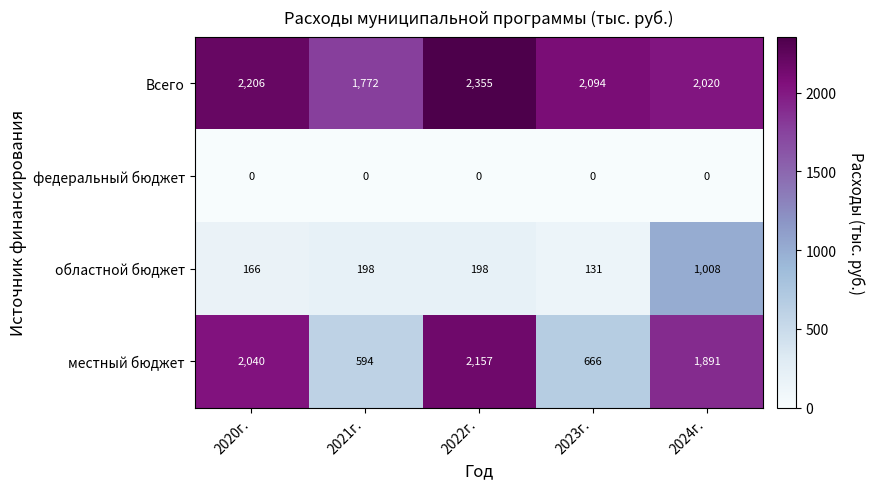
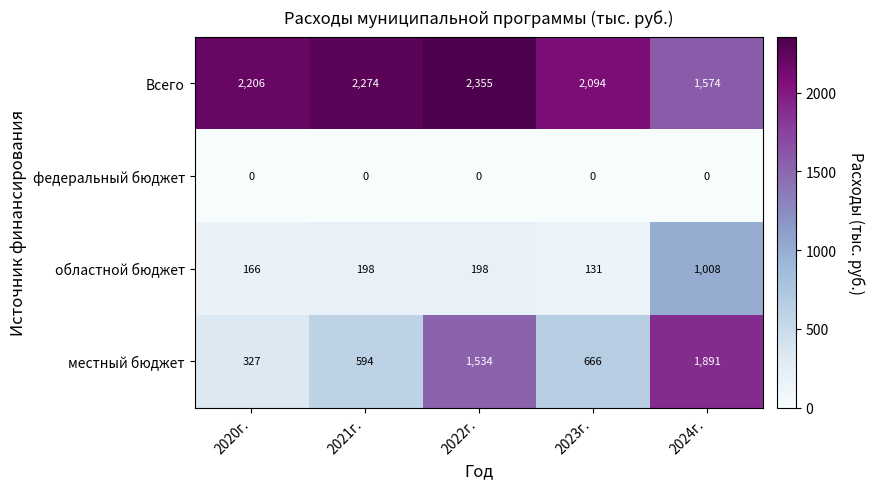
  {
    "Всего": {
      "2020г.": "2,206",
-     "2021г.": "1,772",
+     "2021г.": "2,274",
      "2022г.": "2,355",
      "2023г.": "2,094",
-     "2024г.": "2,020"
+     "2024г.": "1,574"
    },
    "федеральный бюджет": {
      "2020г.": "0",
      "2021г.": "0",
      "2022г.": "0",
      "2023г.": "0",
      "2024г.": "0"
    },
    "областной бюджет": {
      "2020г.": "166",
      "2021г.": "198",
      "2022г.": "198",
      "2023г.": "131",
      "2024г.": "1,008"
    },
    "местный бюджет": {
-     "2020г.": "2,040",
+     "2020г.": "327",
      "2021г.": "594",
-     "2022г.": "2,157",
+     "2022г.": "1,534",
      "2023г.": "666",
      "2024г.": "1,891"
    }
  }
